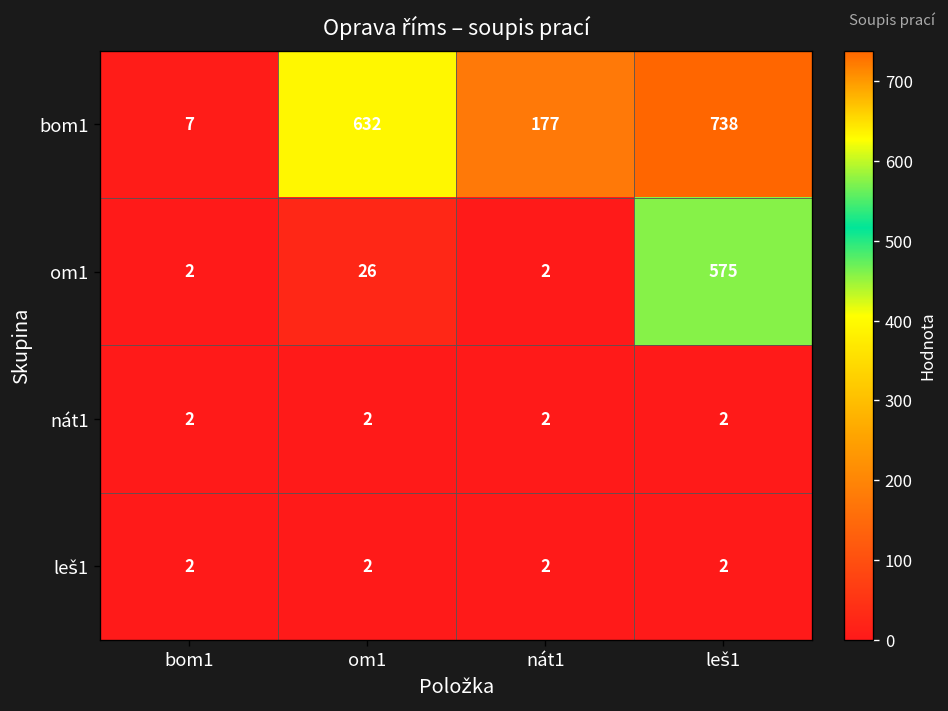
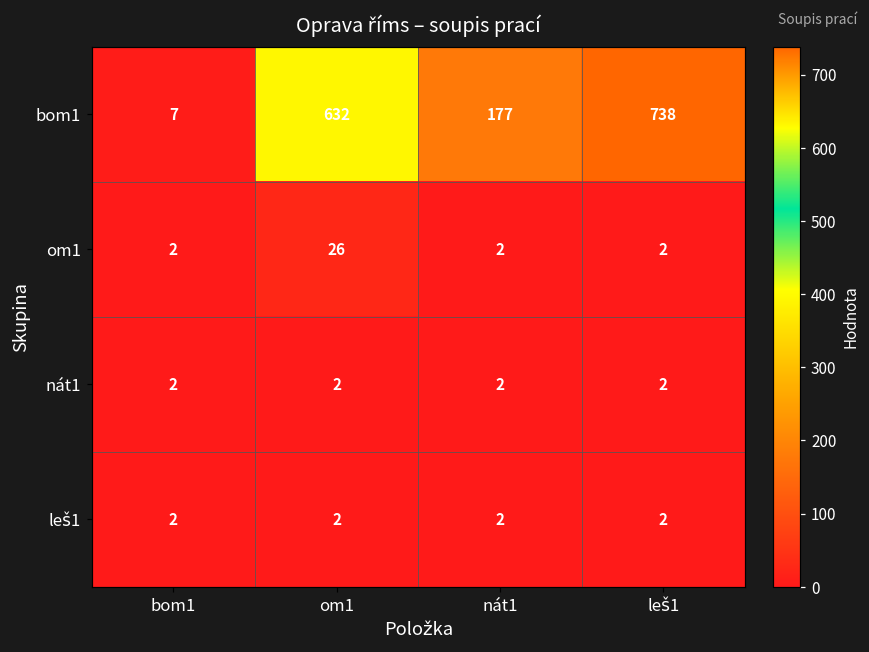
  {
    "bom1": {
      "bom1": 7,
      "om1": 632,
      "nát1": 177,
      "leš1": 738
    },
    "om1": {
      "bom1": 2,
      "om1": 26,
      "nát1": 2,
-     "leš1": 575
+     "leš1": 2
    },
    "nát1": {
      "bom1": 2,
      "om1": 2,
      "nát1": 2,
      "leš1": 2
    },
    "leš1": {
      "bom1": 2,
      "om1": 2,
      "nát1": 2,
      "leš1": 2
    }
  }
